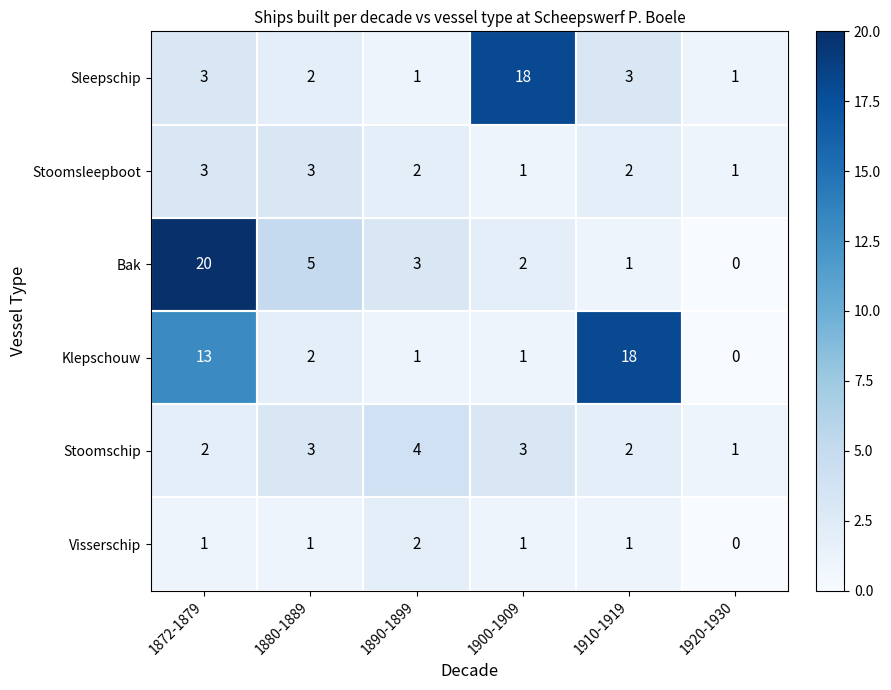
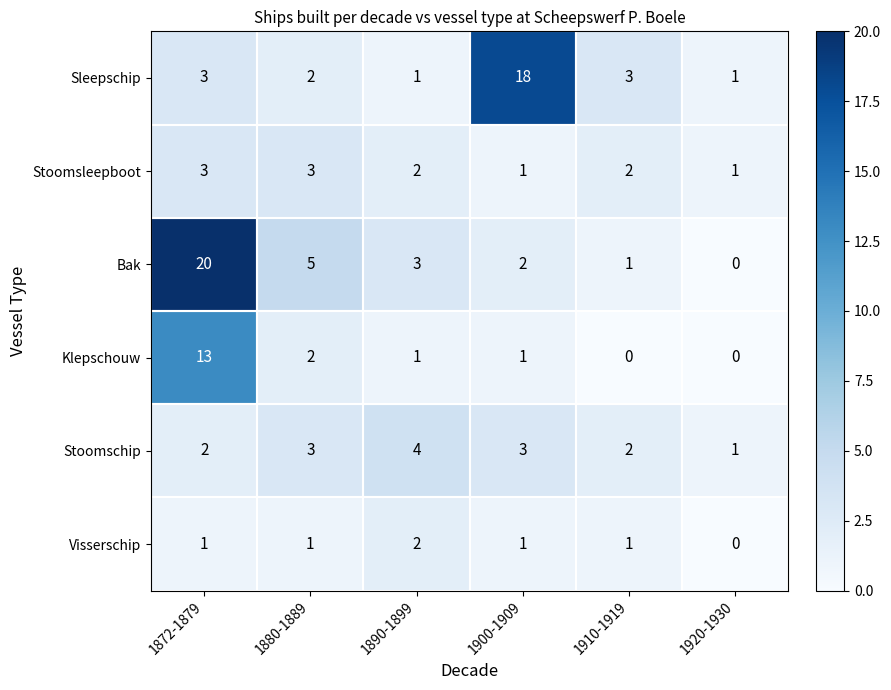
  {
    "Sleepschip": {
      "1872-1879": 3,
      "1880-1889": 2,
      "1890-1899": 1,
      "1900-1909": 18,
      "1910-1919": 3,
      "1920-1930": 1
    },
    "Stoomsleepboot": {
      "1872-1879": 3,
      "1880-1889": 3,
      "1890-1899": 2,
      "1900-1909": 1,
      "1910-1919": 2,
      "1920-1930": 1
    },
    "Bak": {
      "1872-1879": 20,
      "1880-1889": 5,
      "1890-1899": 3,
      "1900-1909": 2,
      "1910-1919": 1,
      "1920-1930": 0
    },
    "Klepschouw": {
      "1872-1879": 13,
      "1880-1889": 2,
      "1890-1899": 1,
      "1900-1909": 1,
-     "1910-1919": 18,
+     "1910-1919": 0,
      "1920-1930": 0
    },
    "Stoomschip": {
      "1872-1879": 2,
      "1880-1889": 3,
      "1890-1899": 4,
      "1900-1909": 3,
      "1910-1919": 2,
      "1920-1930": 1
    },
    "Visserschip": {
      "1872-1879": 1,
      "1880-1889": 1,
      "1890-1899": 2,
      "1900-1909": 1,
      "1910-1919": 1,
      "1920-1930": 0
    }
  }
